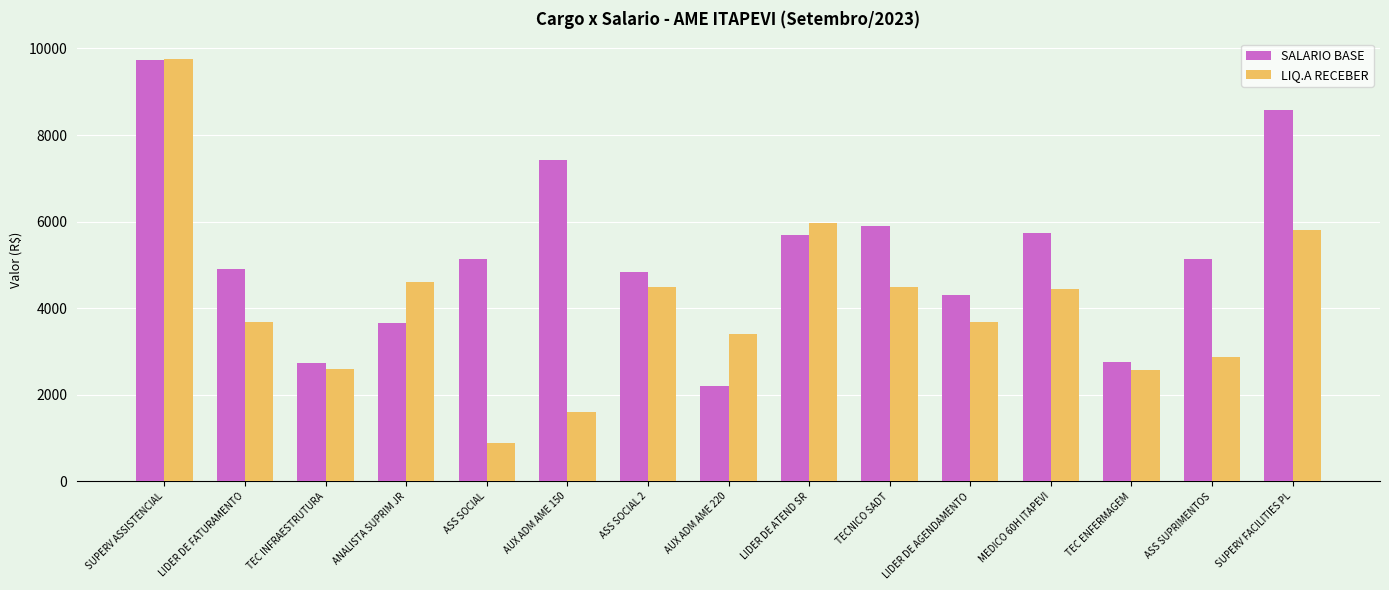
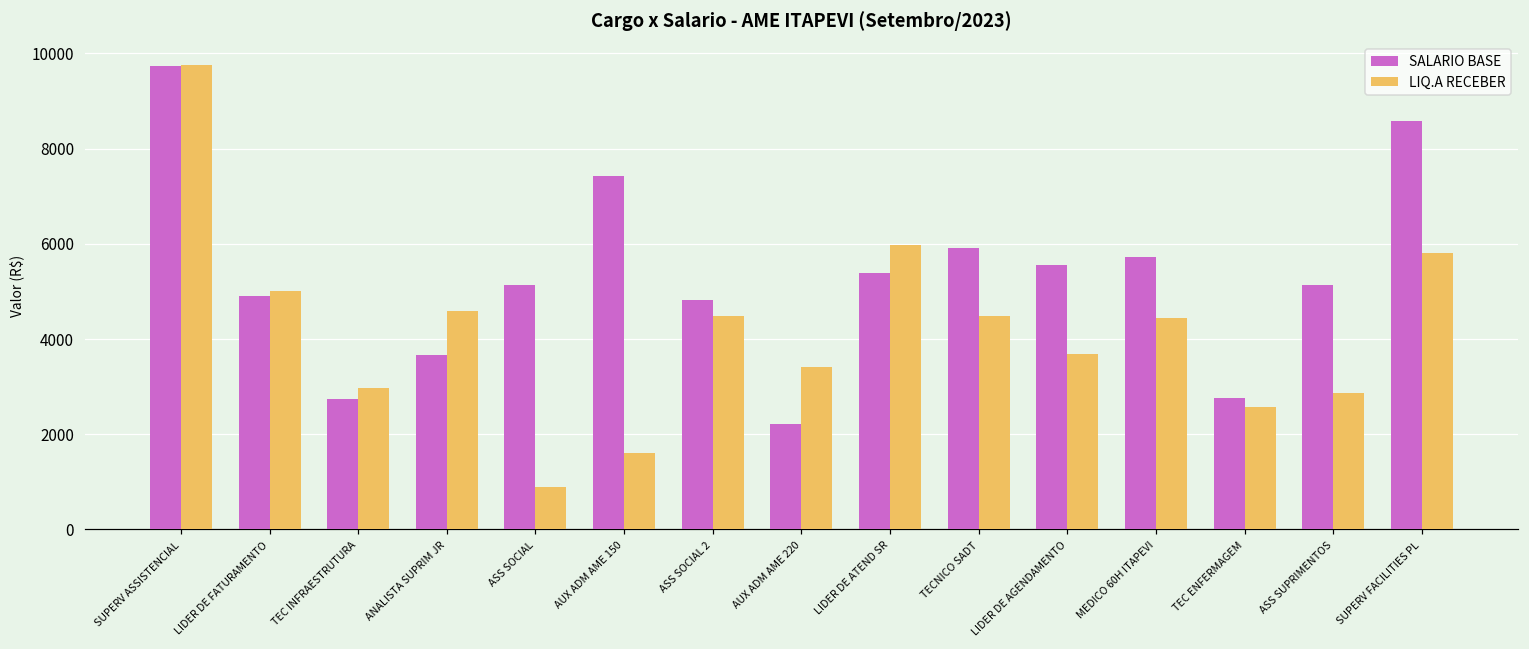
  {
    "SALARIO BASE": {
      "SUPERV ASSISTENCIAL": 9700,
      "LIDER DE FATURAMENTO": 4900,
      "TEC INFRAESTRUTURA": 2700,
      "ANALISTA SUPRIM JR": 3700,
      "ASS SOCIAL": 5100,
      "AUX ADM AME 150": 7400,
      "ASS SOCIAL 2": 4800,
      "AUX ADM AME 220": 2200,
-     "LIDER DE ATEND SR": 5700,
+     "LIDER DE ATEND SR": 5400,
      "TECNICO SADT": 5900,
-     "LIDER DE AGENDAMENTO": 4300,
+     "LIDER DE AGENDAMENTO": 5500,
      "MEDICO 60H ITAPEVI": 5700,
      "TEC ENFERMAGEM": 2800,
      "ASS SUPRIMENTOS": 5100,
      "SUPERV FACILITIES PL": 8600
    },
    "LIQ.A RECEBER": {
      "SUPERV ASSISTENCIAL": 9700,
-     "LIDER DE FATURAMENTO": 3700,
-     "TEC INFRAESTRUTURA": 2600,
+     "LIDER DE FATURAMENTO": 5000,
+     "TEC INFRAESTRUTURA": 3000,
      "ANALISTA SUPRIM JR": 4600,
      "ASS SOCIAL": 900,
      "AUX ADM AME 150": 1600,
      "ASS SOCIAL 2": 4500,
      "AUX ADM AME 220": 3400,
      "LIDER DE ATEND SR": 6000,
      "TECNICO SADT": 4500,
      "LIDER DE AGENDAMENTO": 3700,
      "MEDICO 60H ITAPEVI": 4400,
      "TEC ENFERMAGEM": 2600,
      "ASS SUPRIMENTOS": 2900,
      "SUPERV FACILITIES PL": 5800
    }
  }
